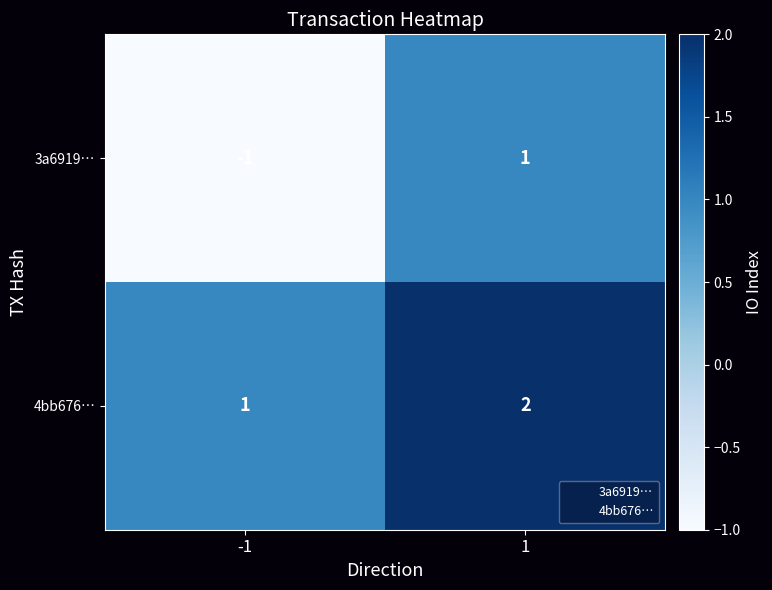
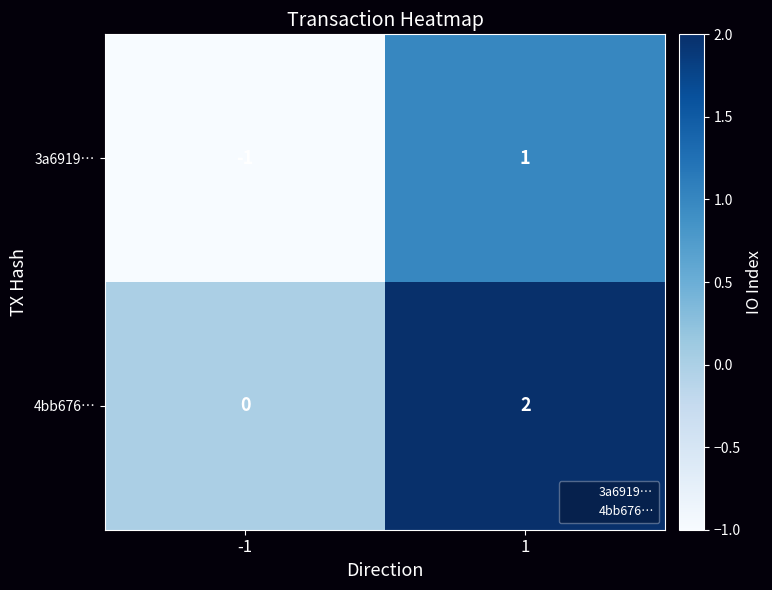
  {
    "3a6919…": {
      "1": 1
    },
    "4bb676…": {
-     "-1": 1,
+     "-1": 0,
      "1": 2
    }
  }
